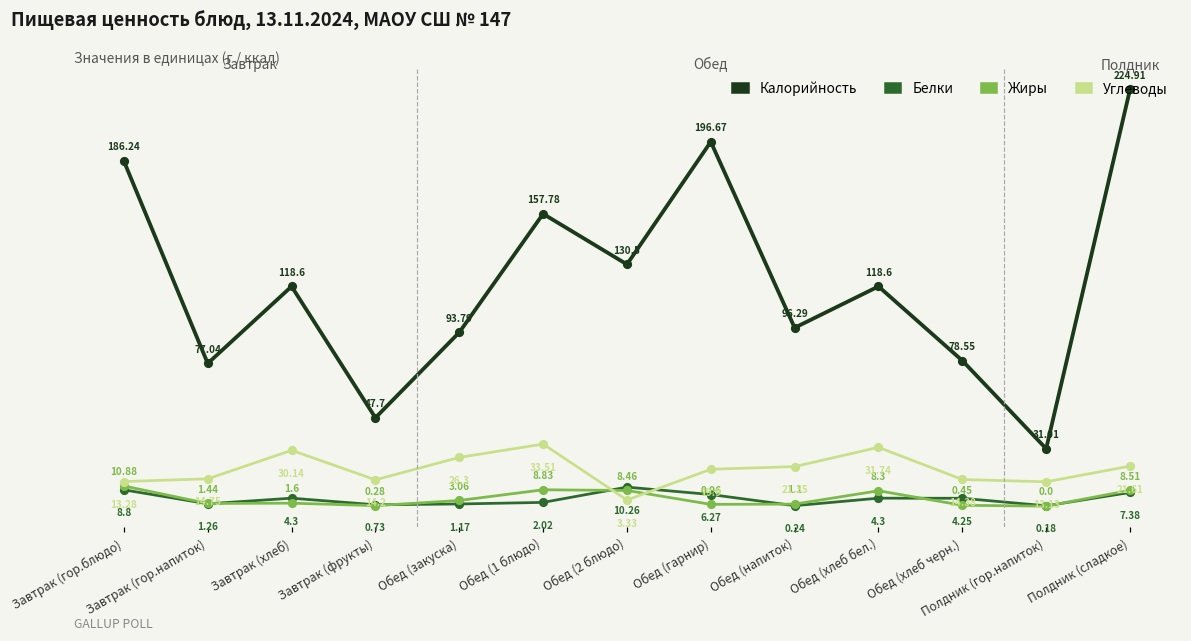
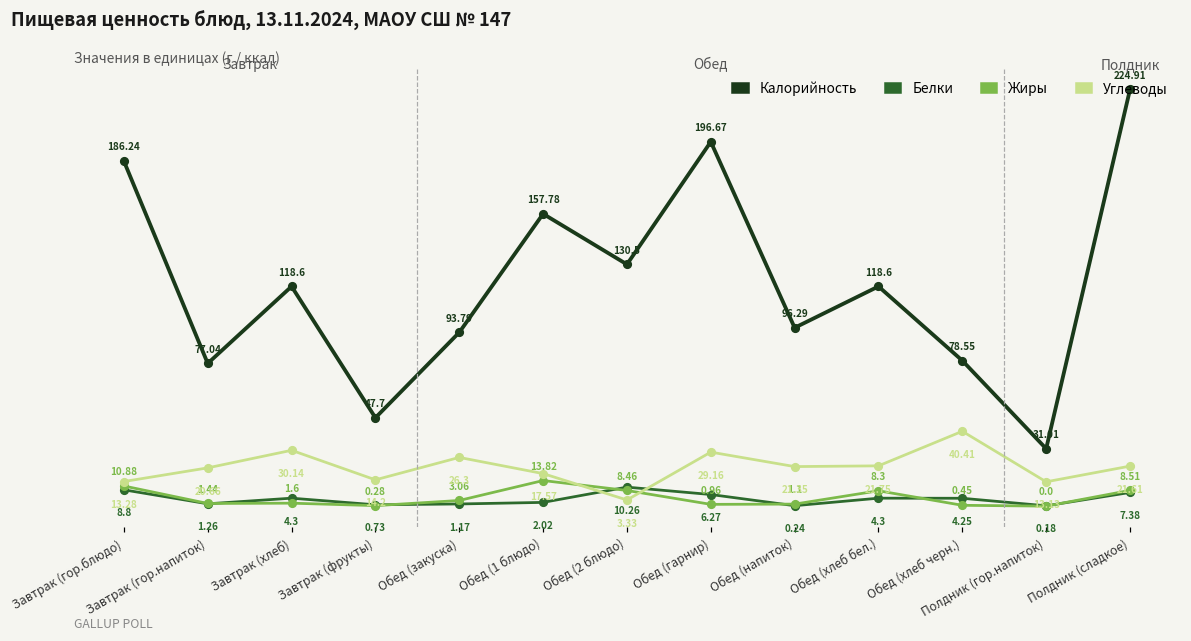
  {
    "Жиры": {
      "Завтрак (гор.блюдо)": 10.88,
      "Завтрак (хлеб)": 1.6,
-     "Обед (1 блюдо)": 8.83,
+     "Обед (1 блюдо)": 13.82,
      "Обед (2 блюдо)": 8.46,
      "Обед (хлеб бел.)": 8.3
    },
    "Углеводы": {
      "Завтрак (гор.блюдо)": 13.28,
-     "Завтрак (гор.напиток)": 14.75,
+     "Завтрак (гор.напиток)": 20.66,
      "Завтрак (хлеб)": 30.14,
-     "Обед (1 блюдо)": 33.51,
+     "Обед (1 блюдо)": 17.57,
      "Обед (2 блюдо)": 3.33,
-     "Обед (гарнир)": 19.9,
-     "Обед (хлеб бел.)": 31.74,
-     "Обед (хлеб черн.)": 14.38
+     "Обед (гарнир)": 29.16,
+     "Обед (хлеб бел.)": 21.75,
+     "Обед (хлеб черн.)": 40.41
    }
  }
